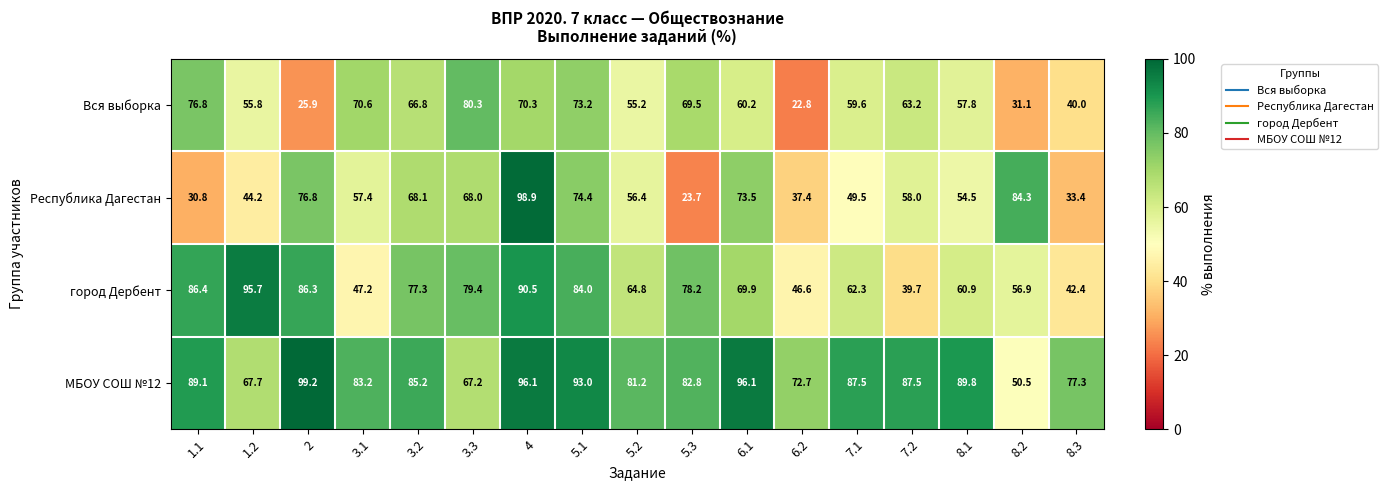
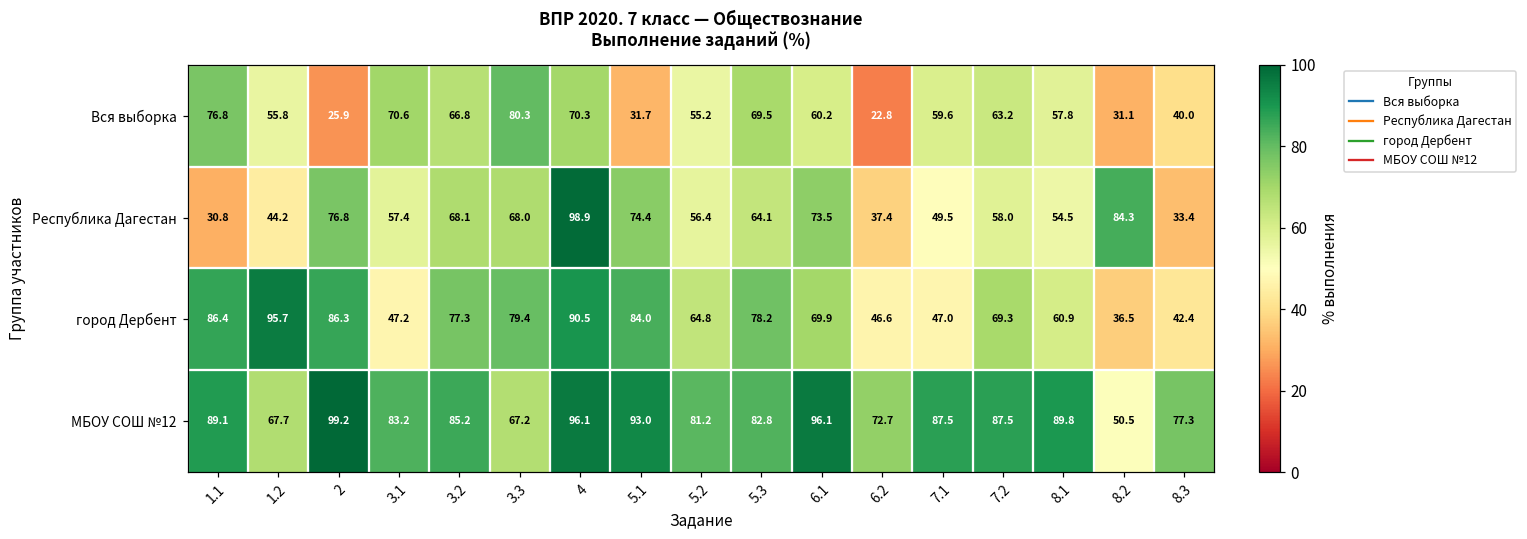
  {
    "Вся выборка": {
      "1.1": 76.8,
      "1.2": 55.8,
      "2": 25.9,
      "3.1": 70.6,
      "3.2": 66.8,
      "3.3": 80.3,
      "4": 70.3,
-     "5.1": 73.2,
+     "5.1": 31.7,
      "5.2": 55.2,
      "5.3": 69.5,
      "6.1": 60.2,
      "6.2": 22.8,
      "7.1": 59.6,
      "7.2": 63.2,
      "8.1": 57.8,
      "8.2": 31.1,
      "8.3": 40.0
    },
    "Республика Дагестан": {
      "1.1": 30.8,
      "1.2": 44.2,
      "2": 76.8,
      "3.1": 57.4,
      "3.2": 68.1,
      "3.3": 68.0,
      "4": 98.9,
      "5.1": 74.4,
      "5.2": 56.4,
-     "5.3": 23.7,
+     "5.3": 64.1,
      "6.1": 73.5,
      "6.2": 37.4,
      "7.1": 49.5,
      "7.2": 58.0,
      "8.1": 54.5,
      "8.2": 84.3,
      "8.3": 33.4
    },
    "город Дербент": {
      "1.1": 86.4,
      "1.2": 95.7,
      "2": 86.3,
      "3.1": 47.2,
      "3.2": 77.3,
      "3.3": 79.4,
      "4": 90.5,
      "5.1": 84.0,
      "5.2": 64.8,
      "5.3": 78.2,
      "6.1": 69.9,
      "6.2": 46.6,
-     "7.1": 62.3,
-     "7.2": 39.7,
+     "7.1": 47.0,
+     "7.2": 69.3,
      "8.1": 60.9,
-     "8.2": 56.9,
+     "8.2": 36.5,
      "8.3": 42.4
    },
    "МБОУ СОШ №12": {
      "1.1": 89.1,
      "1.2": 67.7,
      "2": 99.2,
      "3.1": 83.2,
      "3.2": 85.2,
      "3.3": 67.2,
      "4": 96.1,
      "5.1": 93.0,
      "5.2": 81.2,
      "5.3": 82.8,
      "6.1": 96.1,
      "6.2": 72.7,
      "7.1": 87.5,
      "7.2": 87.5,
      "8.1": 89.8,
      "8.2": 50.5,
      "8.3": 77.3
    }
  }
